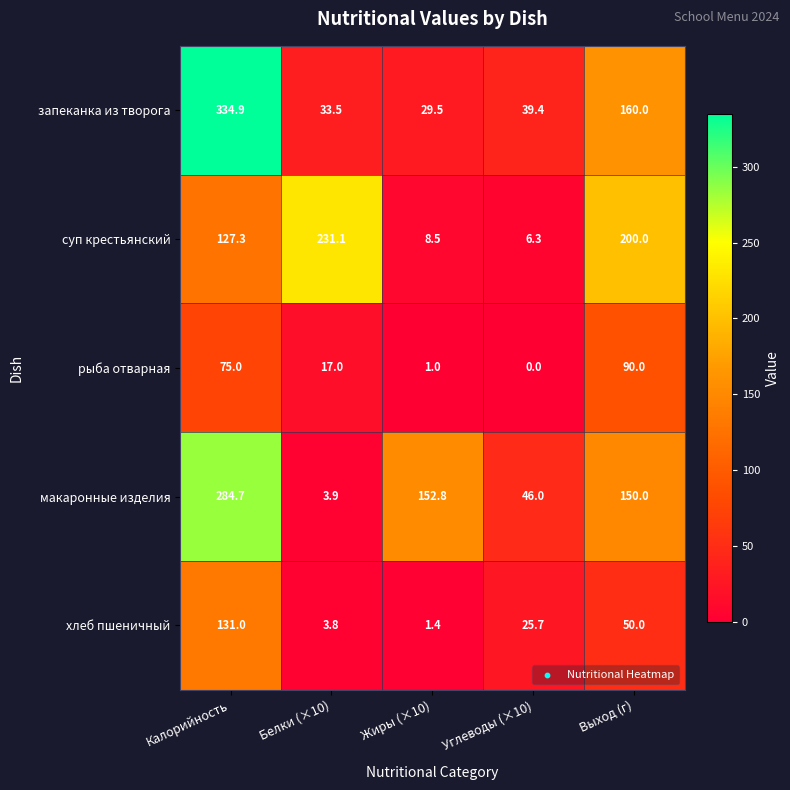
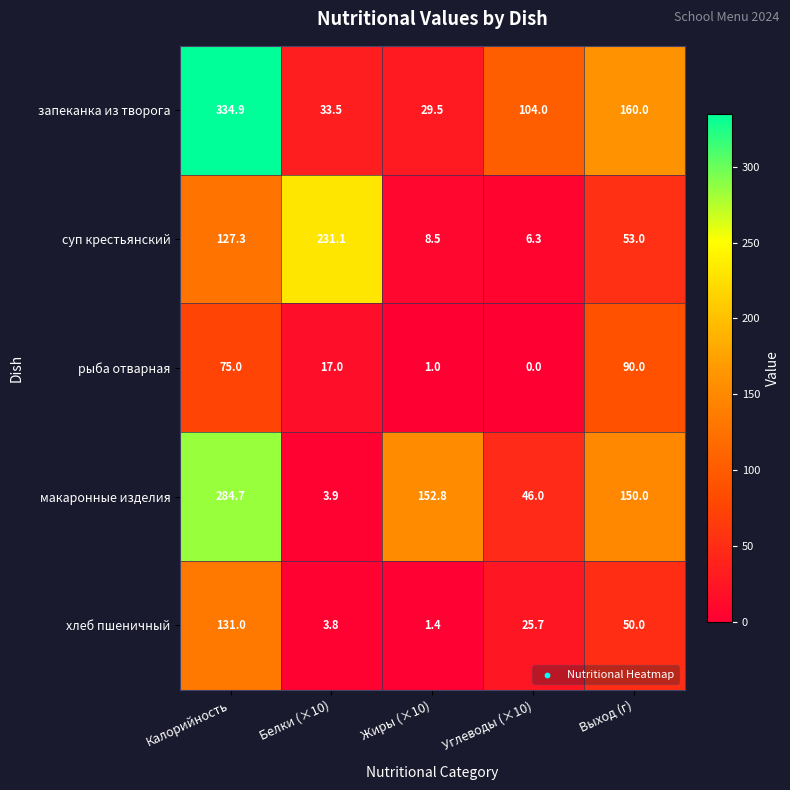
  {
    "запеканка из творога": {
      "Калорийность": 334.9,
      "Белки (×10)": 33.5,
      "Жиры (×10)": 29.5,
-     "Углеводы (×10)": 39.4,
+     "Углеводы (×10)": 104.0,
      "Выход (г)": 160.0
    },
    "суп крестьянский": {
      "Калорийность": 127.3,
      "Белки (×10)": 231.1,
      "Жиры (×10)": 8.5,
      "Углеводы (×10)": 6.3,
-     "Выход (г)": 200.0
+     "Выход (г)": 53.0
    },
    "рыба отварная": {
      "Калорийность": 75.0,
      "Белки (×10)": 17.0,
      "Жиры (×10)": 1.0,
      "Углеводы (×10)": 0.0,
      "Выход (г)": 90.0
    },
    "макаронные изделия": {
      "Калорийность": 284.7,
      "Белки (×10)": 3.9,
      "Жиры (×10)": 152.8,
      "Углеводы (×10)": 46.0,
      "Выход (г)": 150.0
    },
    "хлеб пшеничный": {
      "Калорийность": 131.0,
      "Белки (×10)": 3.8,
      "Жиры (×10)": 1.4,
      "Углеводы (×10)": 25.7,
      "Выход (г)": 50.0
    }
  }
